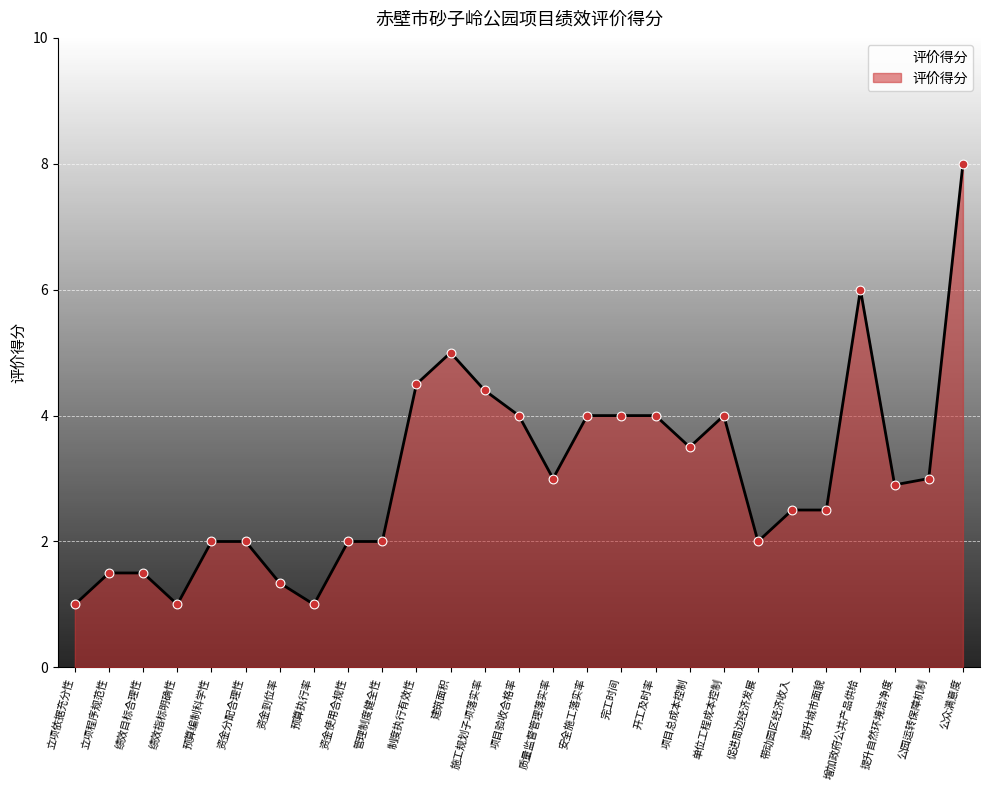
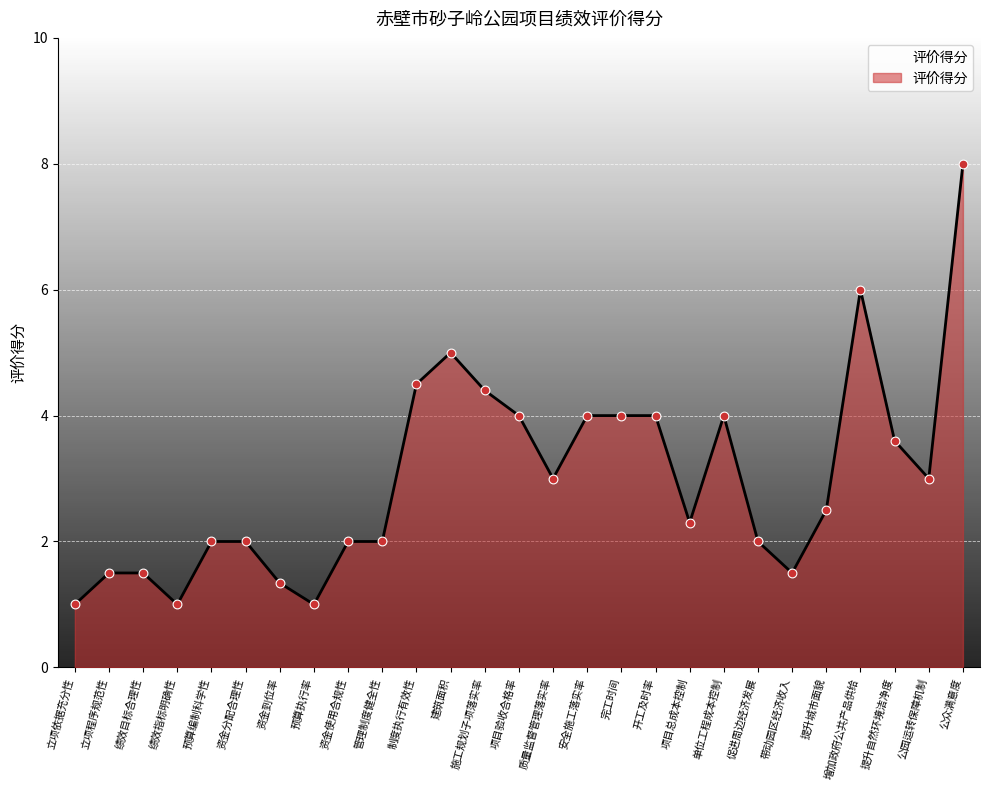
  {
    "立项依据充分性": 1.0,
    "立项程序规范性": 1.5,
    "绩效目标合理性": 1.5,
    "绩效指标明确性": 1.0,
    "预算编制科学性": 2.0,
    "资金分配合理性": 2.0,
    "资金到位率": 1.3,
    "预算执行率": 1.0,
    "资金使用合规性": 2.0,
    "管理制度健全性": 2.0,
    "制度执行有效性": 4.5,
    "建筑面积": 5.0,
    "施工规划子项落实率": 4.4,
    "项目验收合格率": 4.0,
    "质量监督管理落实率": 3.0,
    "安全施工落实率": 4.0,
    "完工时间": 4.0,
    "开工及时率": 4.0,
-   "项目总成本控制": 3.5,
+   "项目总成本控制": 2.3,
    "单位工程成本控制": 4.0,
    "促进周边经济发展": 2.0,
-   "带动园区经济收入": 2.5,
+   "带动园区经济收入": 1.5,
    "提升城市面貌": 2.5,
    "增加政府公共产品供给": 6.0,
-   "提升自然环境洁净度": 2.9,
+   "提升自然环境洁净度": 3.6,
    "公园运转保障机制": 3.0,
    "公众满意度": 8.0
  }
